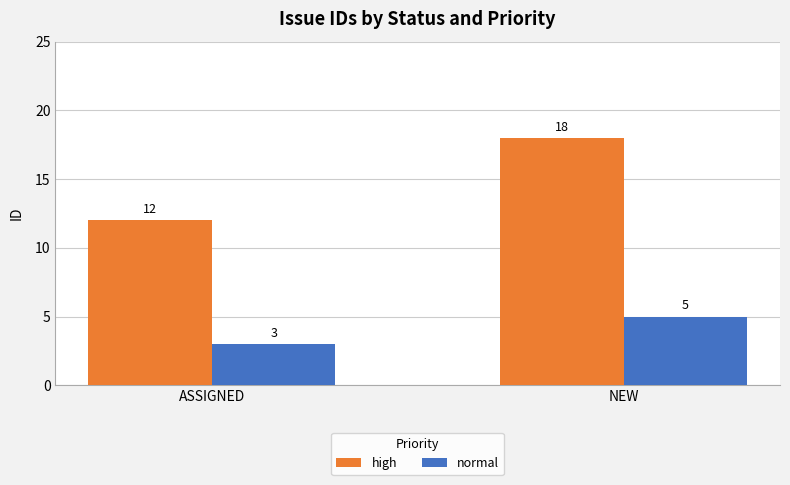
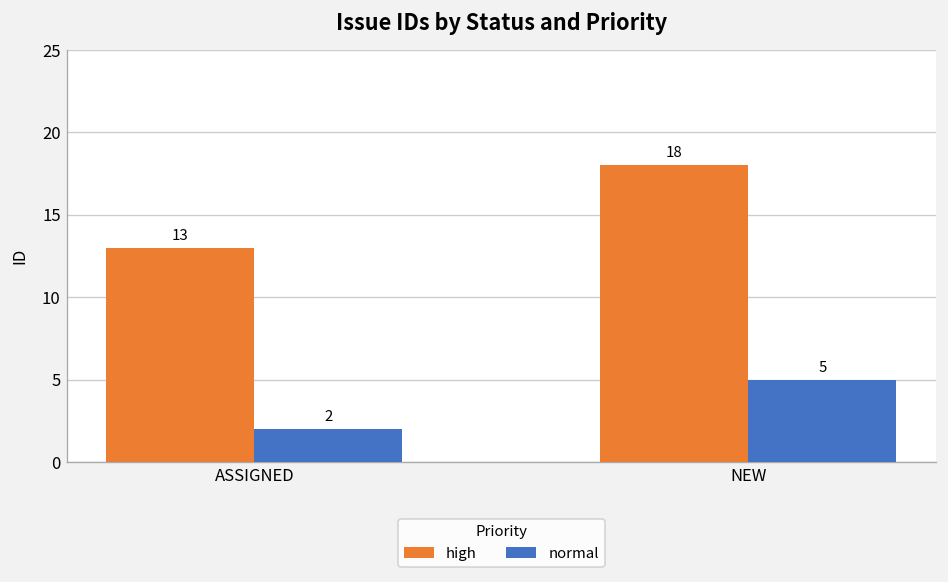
  {
    "high": {
-     "ASSIGNED": 12,
+     "ASSIGNED": 13,
      "NEW": 18
    },
    "normal": {
-     "ASSIGNED": 3,
+     "ASSIGNED": 2,
      "NEW": 5
    }
  }
